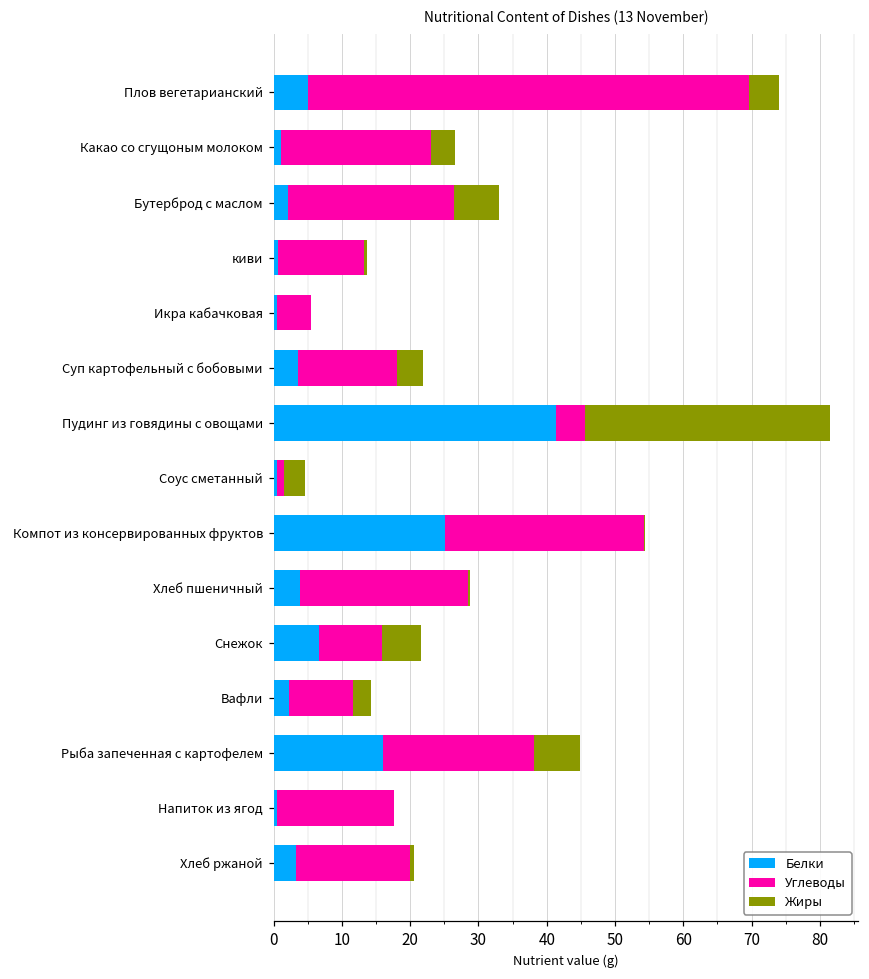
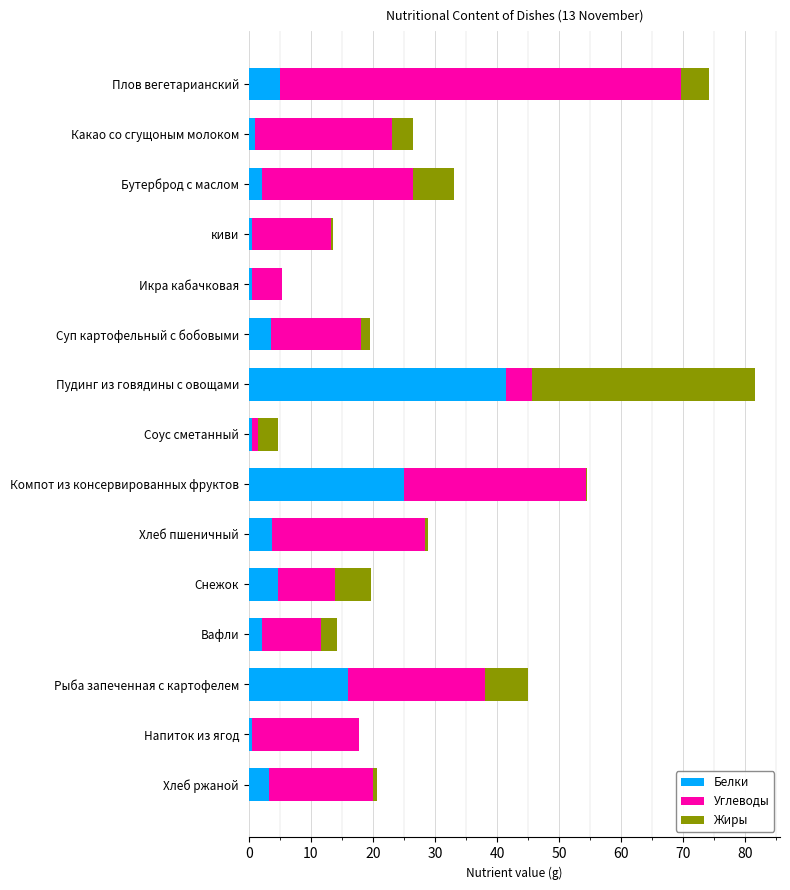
  {
    "Белки": {
      "Плов вегетарианский": 5,
      "Какао со сгущоным молоком": 1,
      "Бутерброд с маслом": 2,
      "киви": 1,
      "Икра кабачковая": 0,
      "Суп картофельный с бобовыми": 4,
      "Пудинг из говядины с овощами": 41,
      "Соус сметанный": 0,
      "Компот из консервированных фруктов": 25,
      "Хлеб пшеничный": 4,
-     "Снежок": 7,
+     "Снежок": 5,
      "Вафли": 2,
      "Рыба запеченная с картофелем": 16,
      "Напиток из ягод": 1,
      "Хлеб ржаной": 3
    },
    "Углеводы": {
      "Плов вегетарианский": 65,
      "Какао со сгущоным молоком": 22,
      "Бутерброд с маслом": 24,
      "киви": 13,
      "Икра кабачковая": 5,
      "Суп картофельный с бобовыми": 15,
      "Пудинг из говядины с овощами": 4,
      "Соус сметанный": 1,
      "Компот из консервированных фруктов": 29,
      "Хлеб пшеничный": 25,
      "Снежок": 9,
      "Вафли": 9,
      "Рыба запеченная с картофелем": 22,
      "Напиток из ягод": 17,
      "Хлеб ржаной": 17
    },
    "Жиры": {
      "Плов вегетарианский": 4,
      "Какао со сгущоным молоком": 3,
      "Бутерброд с маслом": 7,
      "киви": 0,
      "Икра кабачковая": 0,
-     "Суп картофельный с бобовыми": 4,
+     "Суп картофельный с бобовыми": 2,
      "Пудинг из говядины с овощами": 36,
      "Соус сметанный": 3,
      "Снежок": 6,
      "Вафли": 3,
      "Рыба запеченная с картофелем": 7,
      "Напиток из ягод": 0,
      "Хлеб ржаной": 1
    }
  }
